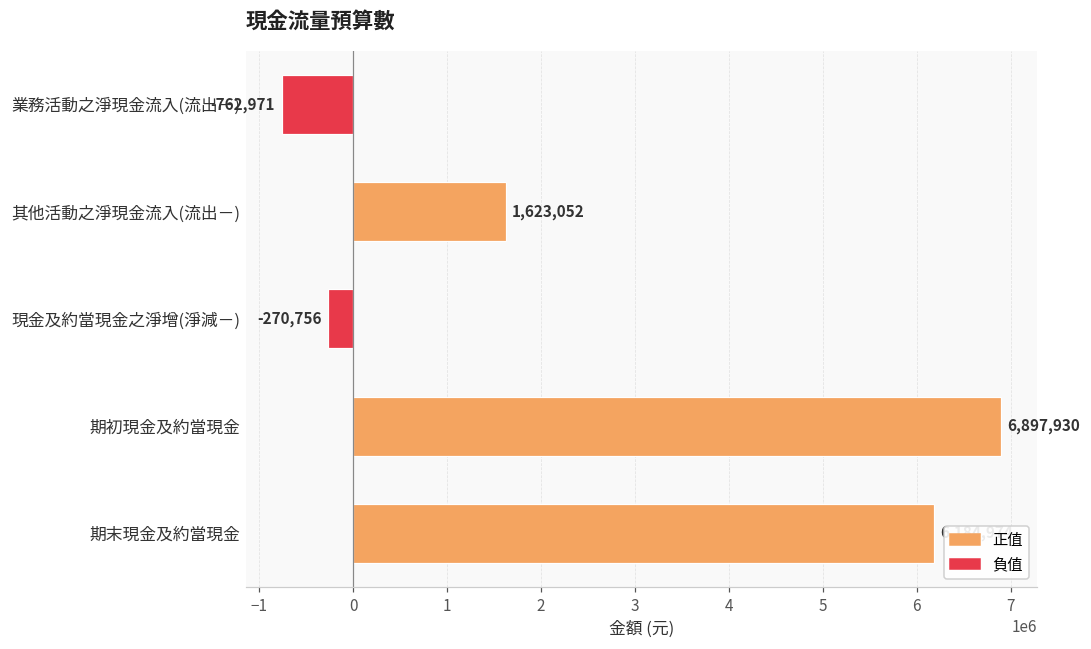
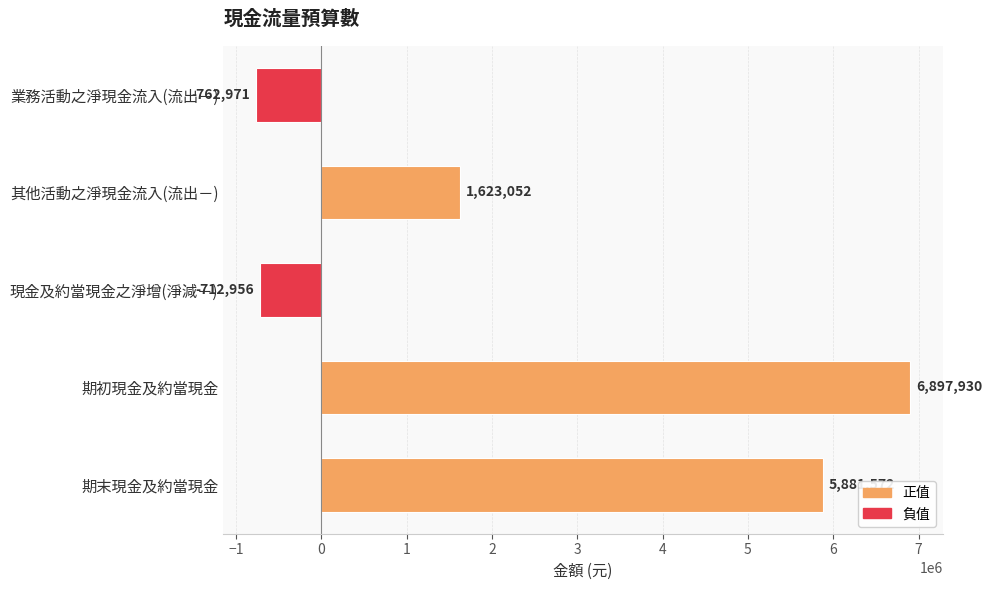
  {
    "業務活動之淨現金流入(流出－)": "-762,971",
    "其他活動之淨現金流入(流出－)": "1,623,052",
-   "現金及約當現金之淨增(淨減－)": "-270,756",
+   "現金及約當現金之淨增(淨減－)": "-712,956",
    "期初現金及約當現金": "6,897,930",
-   "期末現金及約當現金": "6,184,974"
+   "期末現金及約當現金": "5,881,572"
  }
